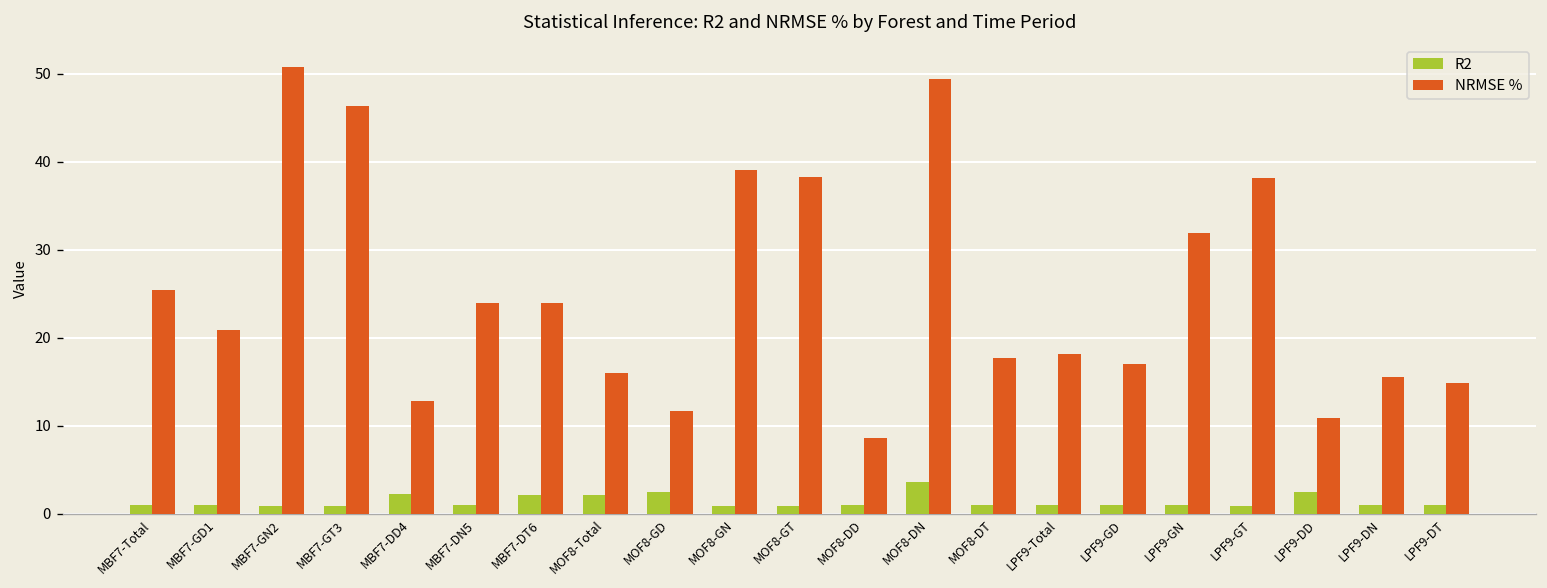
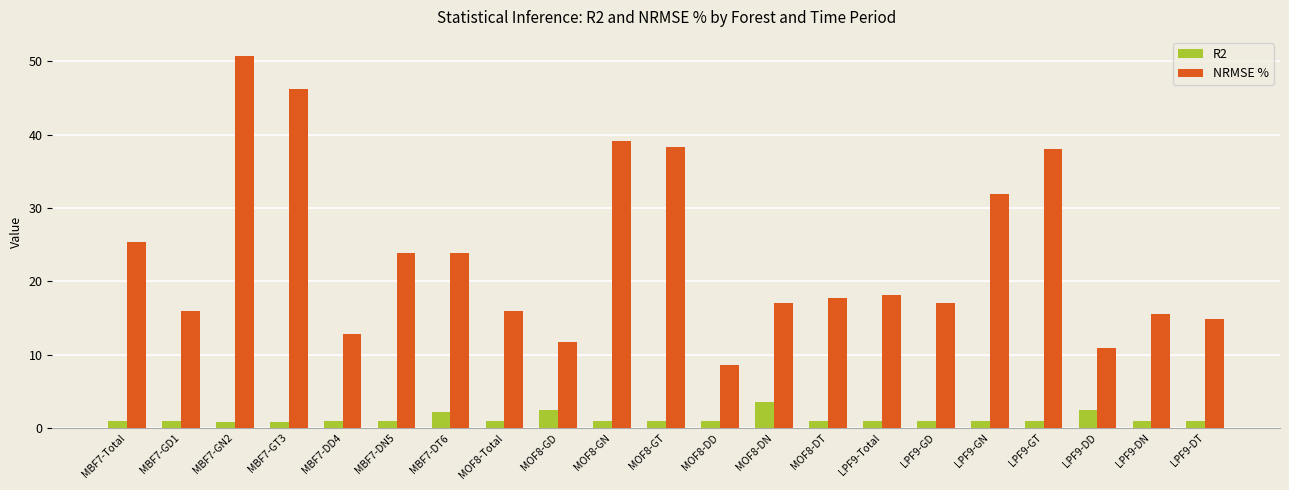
  {
    "R2": {
      "MBF7-Total": 1,
      "MBF7-GD1": 1,
      "MBF7-GN2": 1,
      "MBF7-GT3": 1,
-     "MBF7-DD4": 2,
+     "MBF7-DD4": 1,
      "MBF7-DN5": 1,
      "MBF7-DT6": 2,
-     "MOF8-Total": 2,
+     "MOF8-Total": 1,
      "MOF8-GD": 2,
      "MOF8-GN": 1,
      "MOF8-GT": 1,
      "MOF8-DD": 1,
      "MOF8-DN": 4,
      "MOF8-DT": 1,
      "LPF9-Total": 1,
      "LPF9-GD": 1,
      "LPF9-GN": 1,
      "LPF9-GT": 1,
      "LPF9-DD": 2,
      "LPF9-DN": 1,
      "LPF9-DT": 1
    },
    "NRMSE %": {
      "MBF7-Total": 25,
-     "MBF7-GD1": 21,
+     "MBF7-GD1": 16,
      "MBF7-GN2": 51,
      "MBF7-GT3": 46,
      "MBF7-DD4": 13,
      "MBF7-DN5": 24,
      "MBF7-DT6": 24,
      "MOF8-Total": 16,
      "MOF8-GD": 12,
      "MOF8-GN": 39,
      "MOF8-GT": 38,
      "MOF8-DD": 9,
-     "MOF8-DN": 49,
+     "MOF8-DN": 17,
      "MOF8-DT": 18,
      "LPF9-Total": 18,
      "LPF9-GD": 17,
      "LPF9-GN": 32,
      "LPF9-GT": 38,
      "LPF9-DD": 11,
      "LPF9-DN": 16,
      "LPF9-DT": 15
    }
  }
